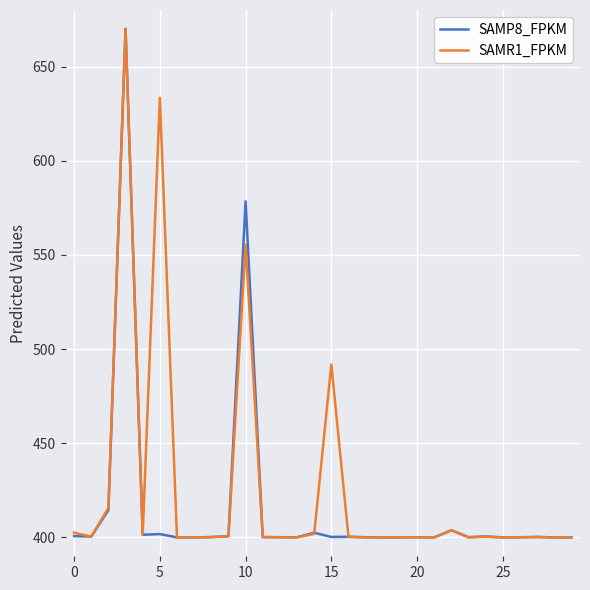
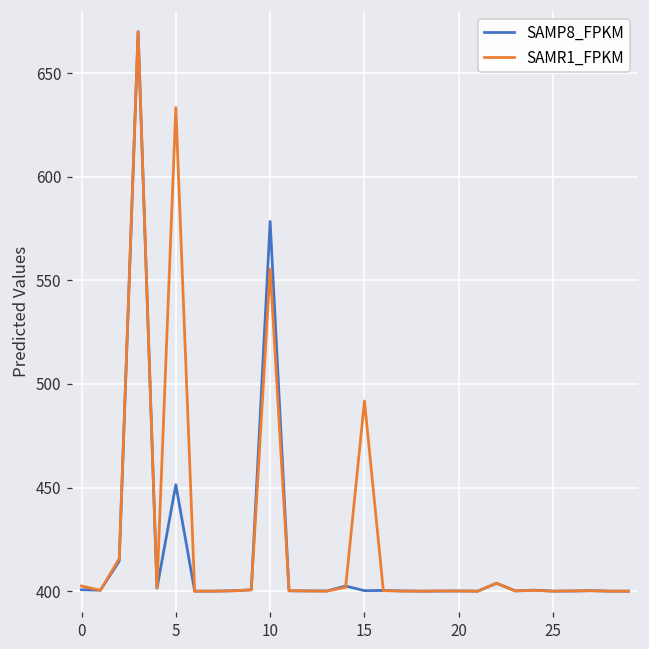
  {
    "SAMP8_FPKM": {
      "0": 401,
-     "5": 402,
+     "5": 451,
      "10": 578,
      "15": 400
    },
    "SAMR1_FPKM": {
      "0": 403,
      "5": 633,
      "10": 556,
      "15": 492
    }
  }
